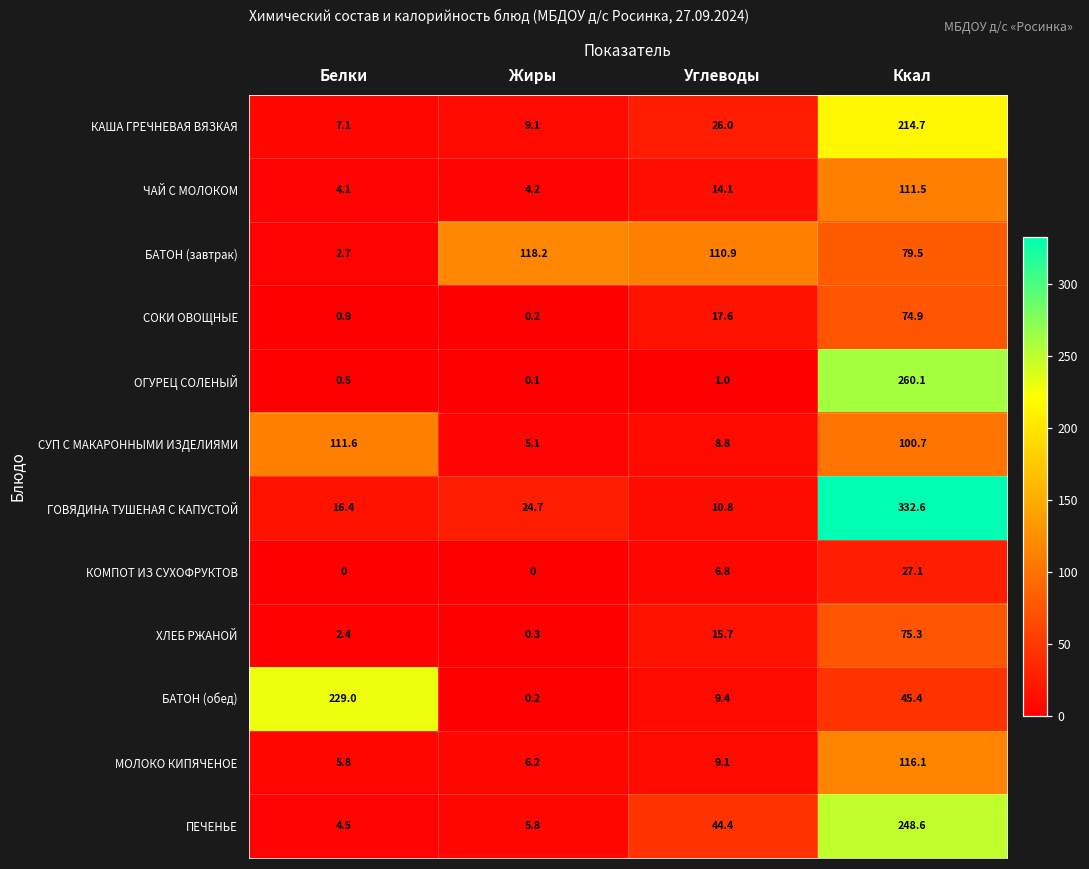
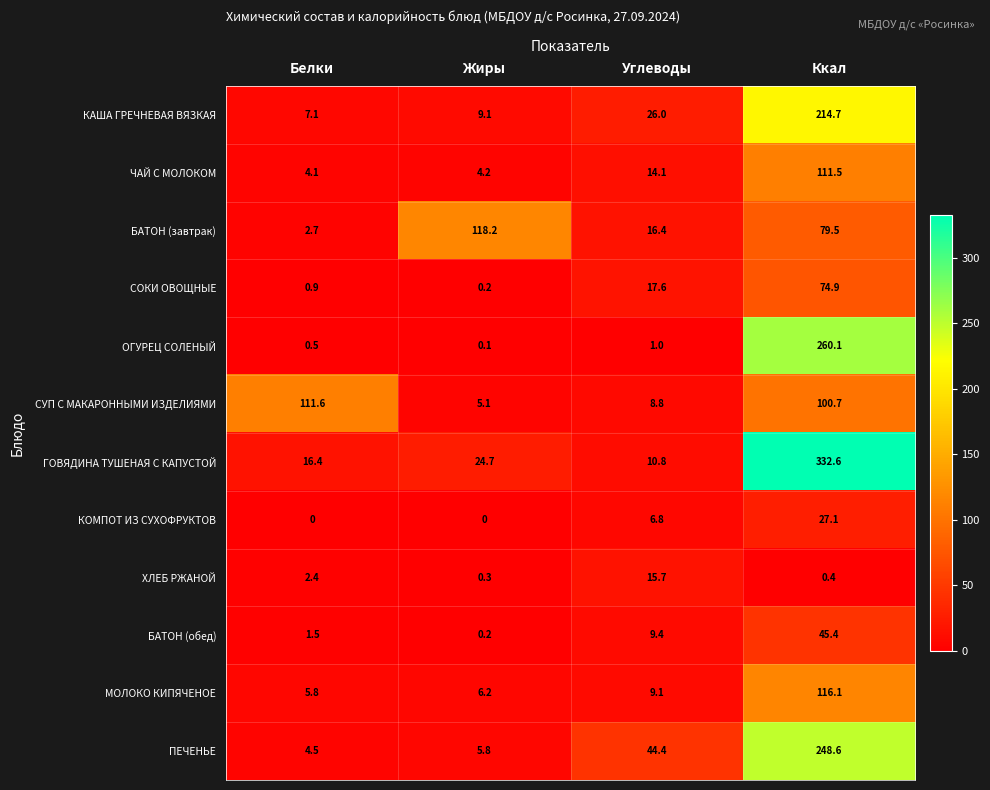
  {
    "КАША ГРЕЧНЕВАЯ ВЯЗКАЯ": {
      "Белки": 7.1,
      "Жиры": 9.1,
      "Углеводы": 26.0,
      "Ккал": 214.7
    },
    "ЧАЙ С МОЛОКОМ": {
      "Белки": 4.1,
      "Жиры": 4.2,
      "Углеводы": 14.1,
      "Ккал": 111.5
    },
    "БАТОН (завтрак)": {
      "Белки": 2.7,
      "Жиры": 118.2,
-     "Углеводы": 110.9,
+     "Углеводы": 16.4,
      "Ккал": 79.5
    },
    "СОКИ ОВОЩНЫЕ": {
      "Белки": 0.9,
      "Жиры": 0.2,
      "Углеводы": 17.6,
      "Ккал": 74.9
    },
    "ОГУРЕЦ СОЛЕНЫЙ": {
      "Белки": 0.5,
      "Жиры": 0.1,
      "Углеводы": 1.0,
      "Ккал": 260.1
    },
    "СУП С МАКАРОННЫМИ ИЗДЕЛИЯМИ": {
      "Белки": 111.6,
      "Жиры": 5.1,
      "Углеводы": 8.8,
      "Ккал": 100.7
    },
    "ГОВЯДИНА ТУШЕНАЯ С КАПУСТОЙ": {
      "Белки": 16.4,
      "Жиры": 24.7,
      "Углеводы": 10.8,
      "Ккал": 332.6
    },
    "КОМПОТ ИЗ СУХОФРУКТОВ": {
      "Белки": 0,
      "Жиры": 0,
      "Углеводы": 6.8,
      "Ккал": 27.1
    },
    "ХЛЕБ РЖАНОЙ": {
      "Белки": 2.4,
      "Жиры": 0.3,
      "Углеводы": 15.7,
-     "Ккал": 75.3
+     "Ккал": 0.4
    },
    "БАТОН (обед)": {
-     "Белки": 229.0,
+     "Белки": 1.5,
      "Жиры": 0.2,
      "Углеводы": 9.4,
      "Ккал": 45.4
    },
    "МОЛОКО КИПЯЧЕНОЕ": {
      "Белки": 5.8,
      "Жиры": 6.2,
      "Углеводы": 9.1,
      "Ккал": 116.1
    },
    "ПЕЧЕНЬЕ": {
      "Белки": 4.5,
      "Жиры": 5.8,
      "Углеводы": 44.4,
      "Ккал": 248.6
    }
  }
